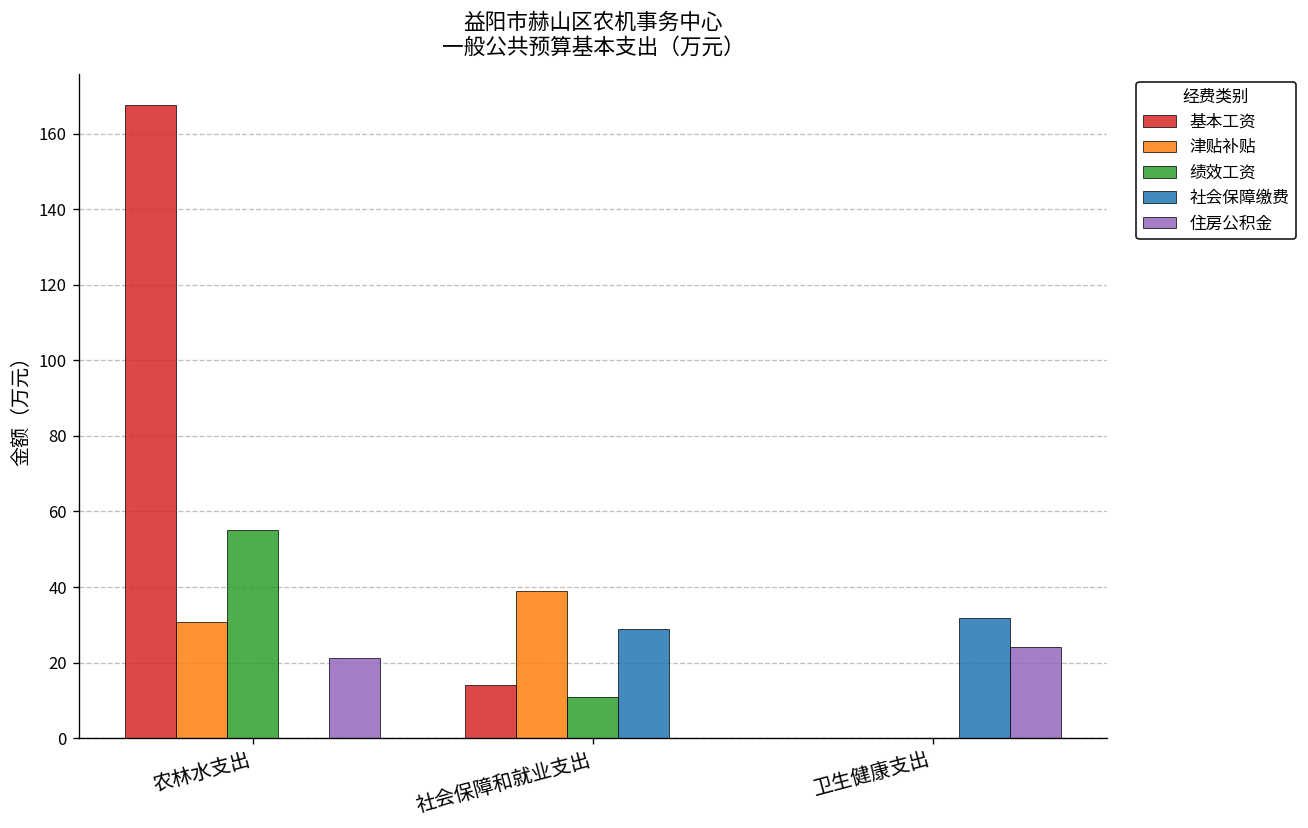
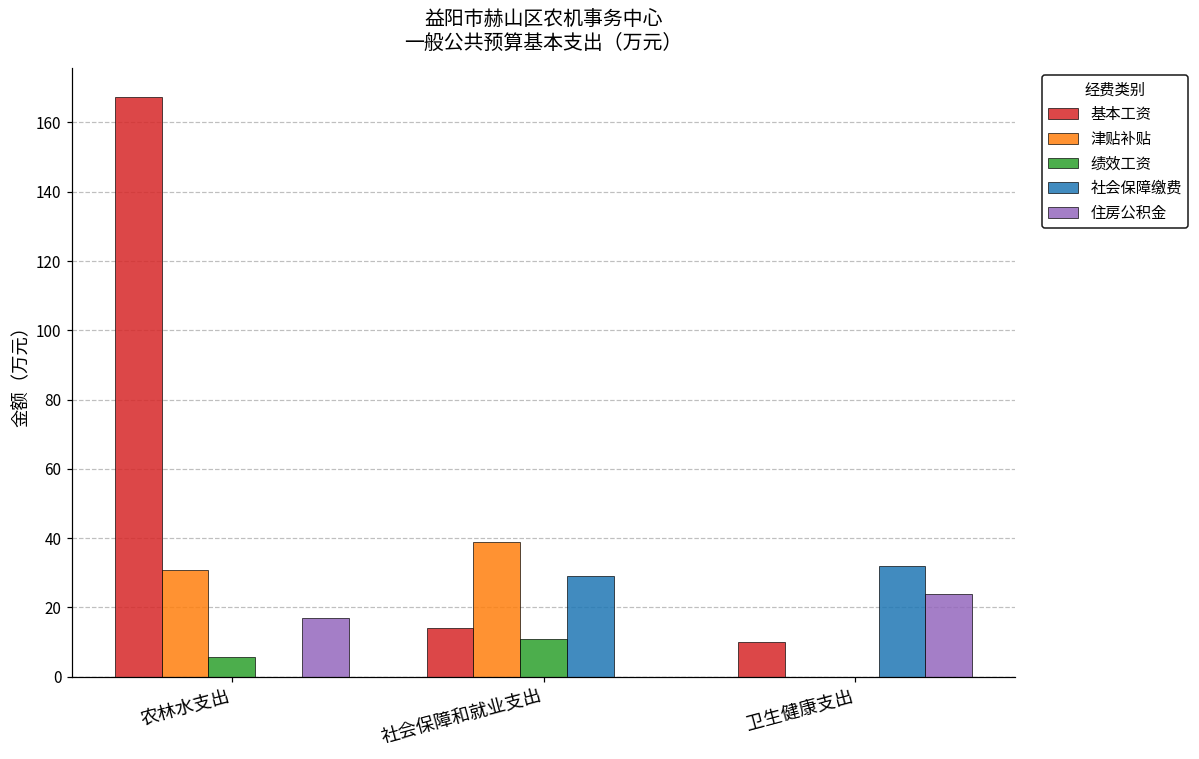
  {
    "基本工资": {
      "农林水支出": 167,
      "社会保障和就业支出": 14,
-     "卫生健康支出": 0
+     "卫生健康支出": 10
    },
    "津贴补贴": {
      "农林水支出": 31,
      "社会保障和就业支出": 39,
      "卫生健康支出": 0
    },
    "绩效工资": {
-     "农林水支出": 55,
+     "农林水支出": 6,
      "社会保障和就业支出": 11,
      "卫生健康支出": 0
    },
    "社会保障缴费": {
      "农林水支出": 0,
      "社会保障和就业支出": 29,
      "卫生健康支出": 32
    },
    "住房公积金": {
-     "农林水支出": 21,
+     "农林水支出": 17,
      "社会保障和就业支出": 0,
      "卫生健康支出": 24
    }
  }
